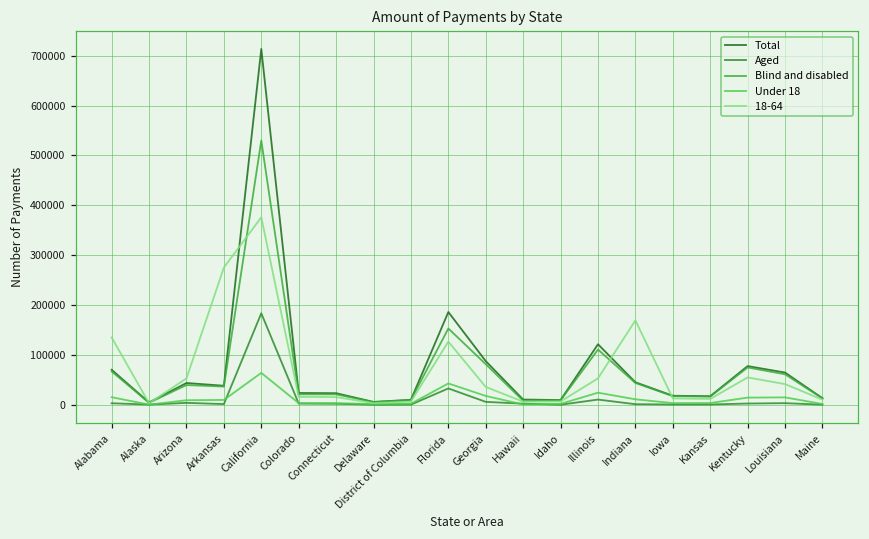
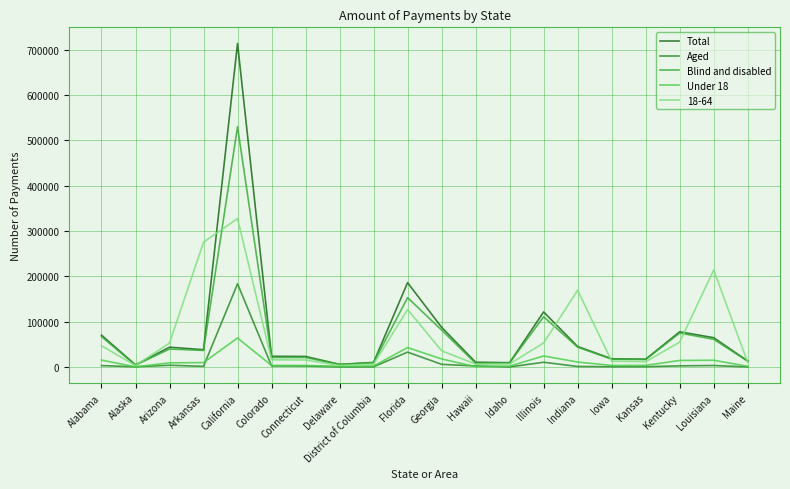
  {
    "18-64": {
-     "Alabama": 140000,
+     "Alabama": 50000,
      "Arizona": 50000,
      "Arkansas": 280000,
-     "California": 380000,
+     "California": 330000,
      "Florida": 130000,
      "Georgia": 40000,
      "Illinois": 50000,
      "Indiana": 170000,
      "Kentucky": 60000,
-     "Louisiana": 40000
+     "Louisiana": 210000
    }
  }
